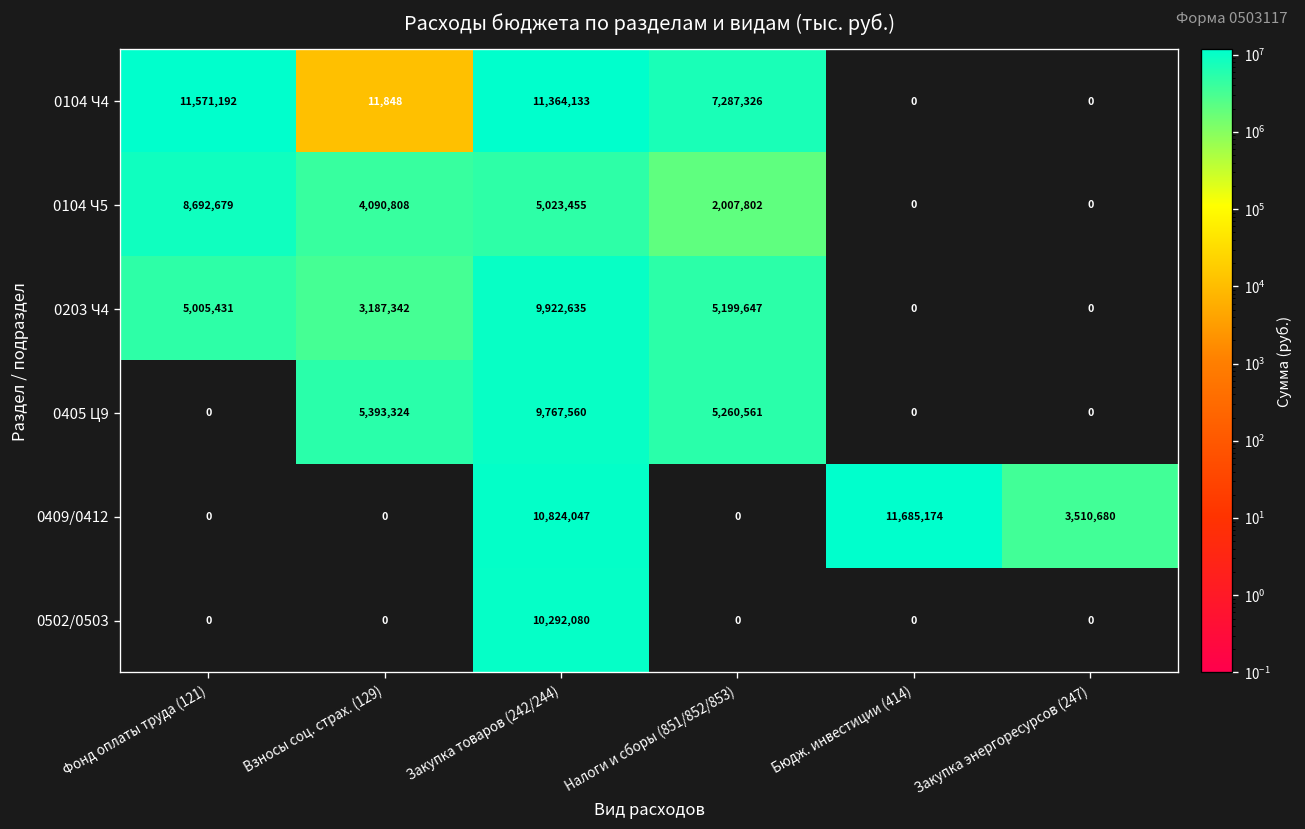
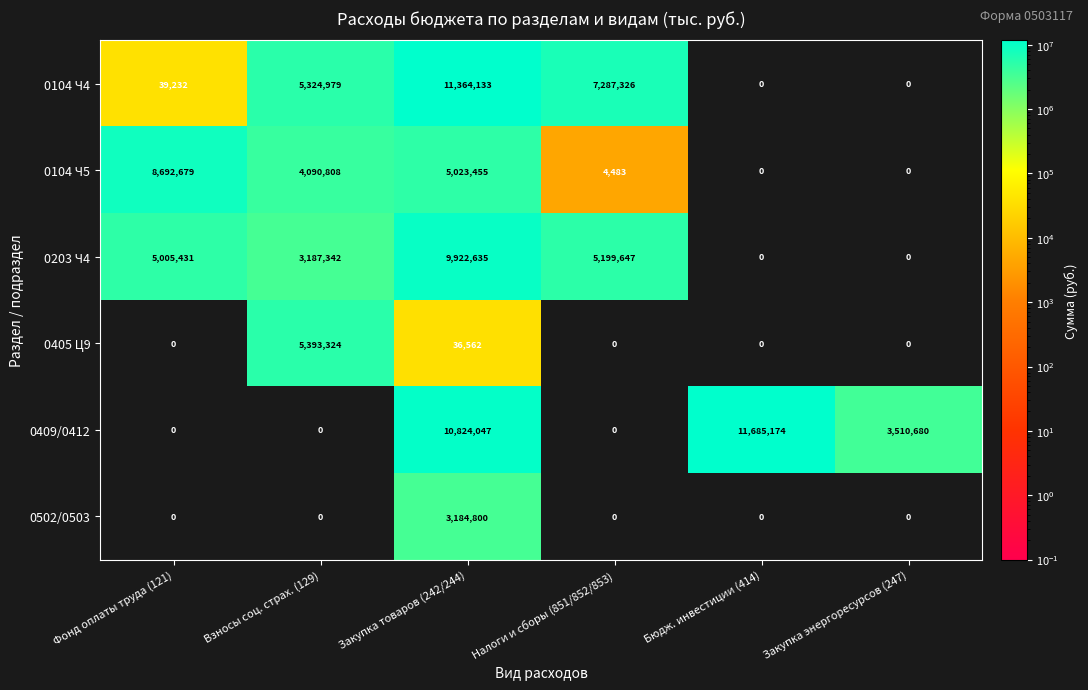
  {
    "0104 Ч4": {
-     "Фонд оплаты труда (121)": "11,571,192",
-     "Взносы соц. страх. (129)": "11,848",
+     "Фонд оплаты труда (121)": "39,232",
+     "Взносы соц. страх. (129)": "5,324,979",
      "Закупка товаров (242/244)": "11,364,133",
      "Налоги и сборы (851/852/853)": "7,287,326",
      "Бюдж. инвестиции (414)": "0",
      "Закупка энергоресурсов (247)": "0"
    },
    "0104 Ч5": {
      "Фонд оплаты труда (121)": "8,692,679",
      "Взносы соц. страх. (129)": "4,090,808",
      "Закупка товаров (242/244)": "5,023,455",
-     "Налоги и сборы (851/852/853)": "2,007,802",
+     "Налоги и сборы (851/852/853)": "4,483",
      "Бюдж. инвестиции (414)": "0",
      "Закупка энергоресурсов (247)": "0"
    },
    "0203 Ч4": {
      "Фонд оплаты труда (121)": "5,005,431",
      "Взносы соц. страх. (129)": "3,187,342",
      "Закупка товаров (242/244)": "9,922,635",
      "Налоги и сборы (851/852/853)": "5,199,647",
      "Бюдж. инвестиции (414)": "0",
      "Закупка энергоресурсов (247)": "0"
    },
    "0405 Ц9": {
      "Фонд оплаты труда (121)": "0",
      "Взносы соц. страх. (129)": "5,393,324",
-     "Закупка товаров (242/244)": "9,767,560",
-     "Налоги и сборы (851/852/853)": "5,260,561",
+     "Закупка товаров (242/244)": "36,562",
+     "Налоги и сборы (851/852/853)": "0",
      "Бюдж. инвестиции (414)": "0",
      "Закупка энергоресурсов (247)": "0"
    },
    "0409/0412": {
      "Фонд оплаты труда (121)": "0",
      "Взносы соц. страх. (129)": "0",
      "Закупка товаров (242/244)": "10,824,047",
      "Налоги и сборы (851/852/853)": "0",
      "Бюдж. инвестиции (414)": "11,685,174",
      "Закупка энергоресурсов (247)": "3,510,680"
    },
    "0502/0503": {
      "Фонд оплаты труда (121)": "0",
      "Взносы соц. страх. (129)": "0",
-     "Закупка товаров (242/244)": "10,292,080",
+     "Закупка товаров (242/244)": "3,184,800",
      "Налоги и сборы (851/852/853)": "0",
      "Бюдж. инвестиции (414)": "0",
      "Закупка энергоресурсов (247)": "0"
    }
  }
